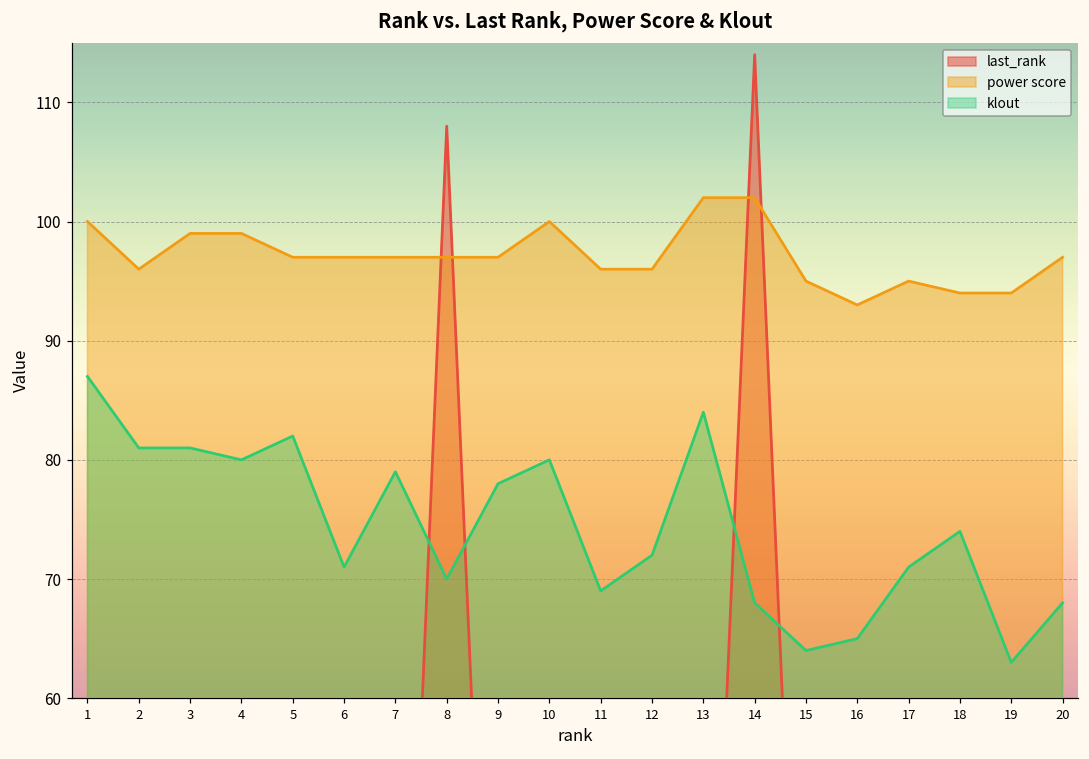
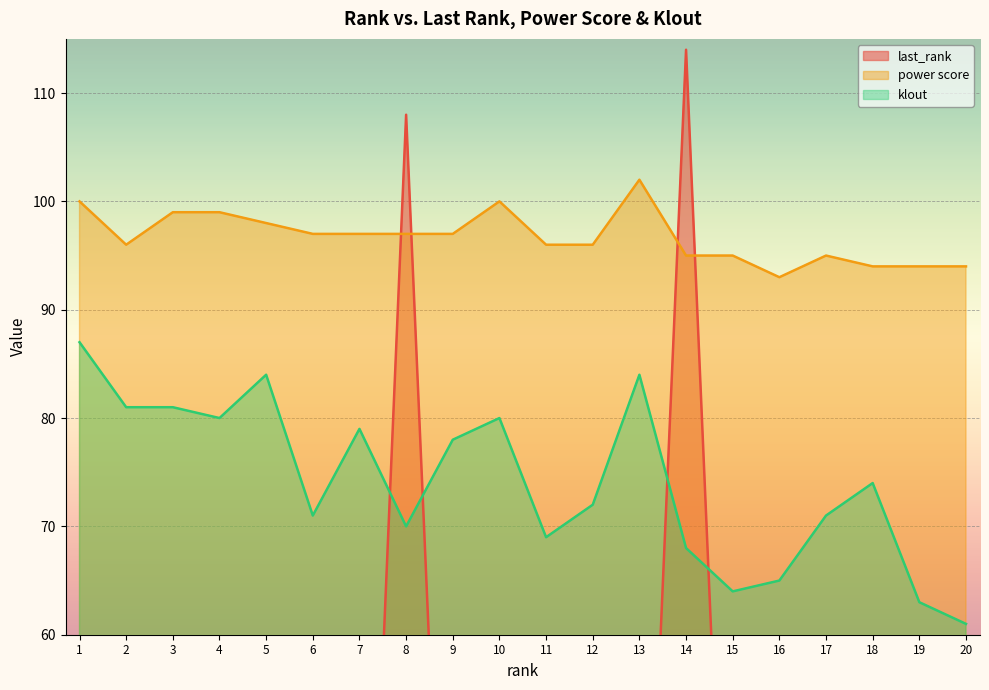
  {
    "last_rank": {
      "8": 108,
      "14": 114
    },
    "power score": {
      "1": 100,
      "2": 96,
      "3": 99,
      "4": 99,
-     "5": 97,
+     "5": 98,
      "6": 97,
      "7": 97,
      "8": 97,
      "9": 97,
      "10": 100,
      "11": 96,
      "12": 96,
      "13": 102,
-     "14": 102,
+     "14": 95,
      "15": 95,
      "16": 93,
      "17": 95,
      "18": 94,
      "19": 94,
-     "20": 97
+     "20": 94
    },
    "klout": {
      "1": 87,
      "2": 81,
      "3": 81,
      "4": 80,
-     "5": 82,
+     "5": 84,
      "6": 71,
      "7": 79,
      "8": 70,
      "9": 78,
      "10": 80,
      "11": 69,
      "12": 72,
      "13": 84,
      "14": 68,
      "15": 64,
      "16": 65,
      "17": 71,
      "18": 74,
      "19": 63,
-     "20": 68
+     "20": 61
    }
  }
